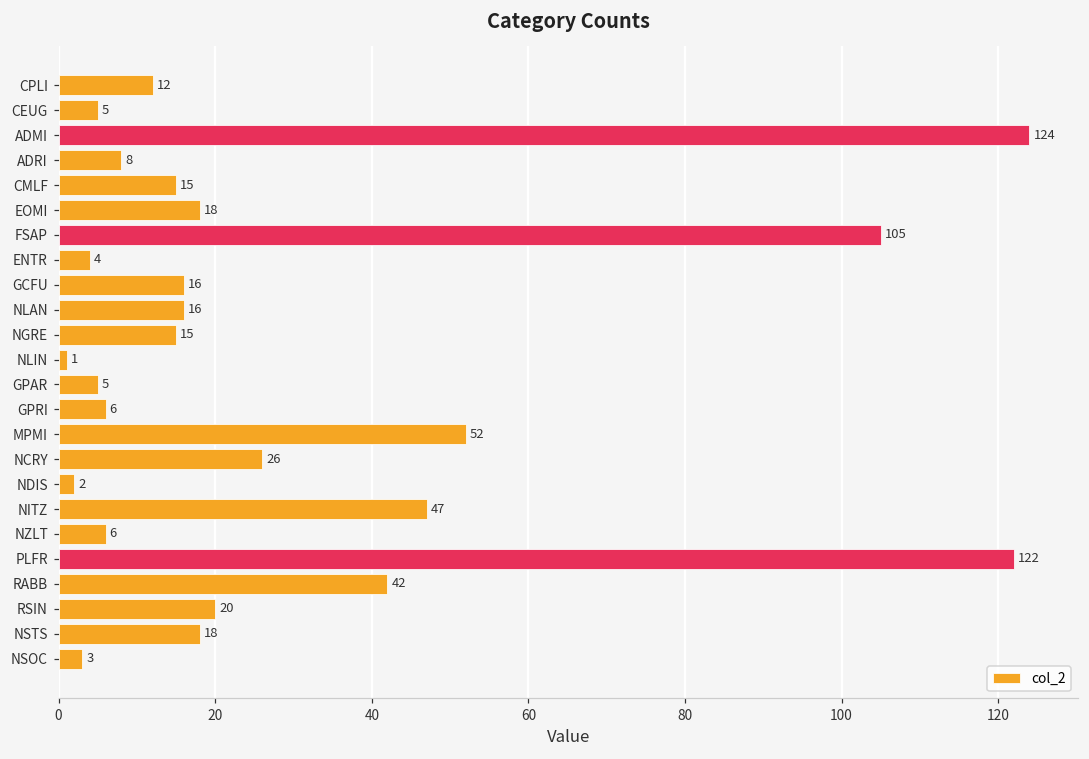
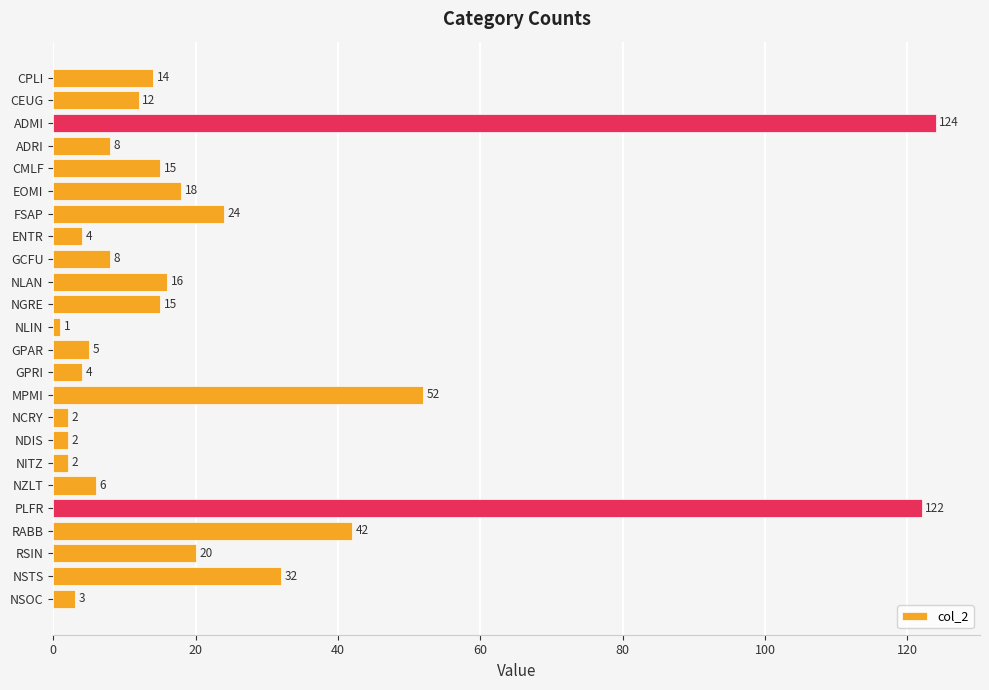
  {
-   "CPLI": 12,
-   "CEUG": 5,
+   "CPLI": 14,
+   "CEUG": 12,
    "ADMI": 124,
    "ADRI": 8,
    "CMLF": 15,
    "EOMI": 18,
-   "FSAP": 105,
+   "FSAP": 24,
    "ENTR": 4,
-   "GCFU": 16,
+   "GCFU": 8,
    "NLAN": 16,
    "NGRE": 15,
    "NLIN": 1,
    "GPAR": 5,
-   "GPRI": 6,
+   "GPRI": 4,
    "MPMI": 52,
-   "NCRY": 26,
+   "NCRY": 2,
    "NDIS": 2,
-   "NITZ": 47,
+   "NITZ": 2,
    "NZLT": 6,
    "PLFR": 122,
    "RABB": 42,
    "RSIN": 20,
-   "NSTS": 18,
+   "NSTS": 32,
    "NSOC": 3
  }
